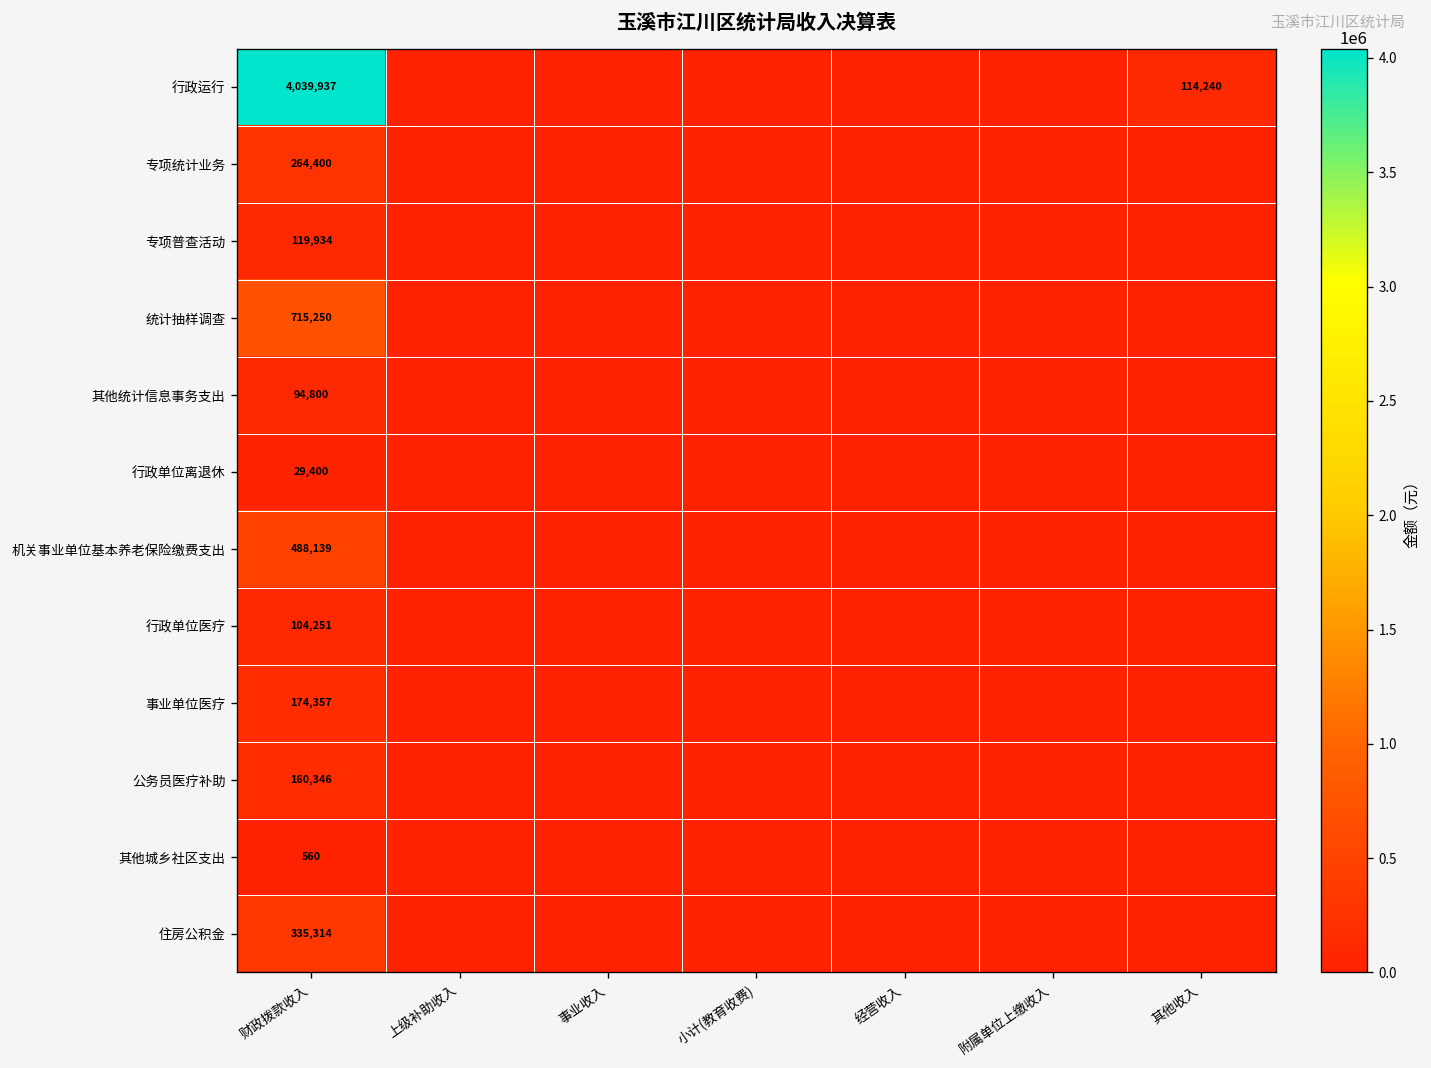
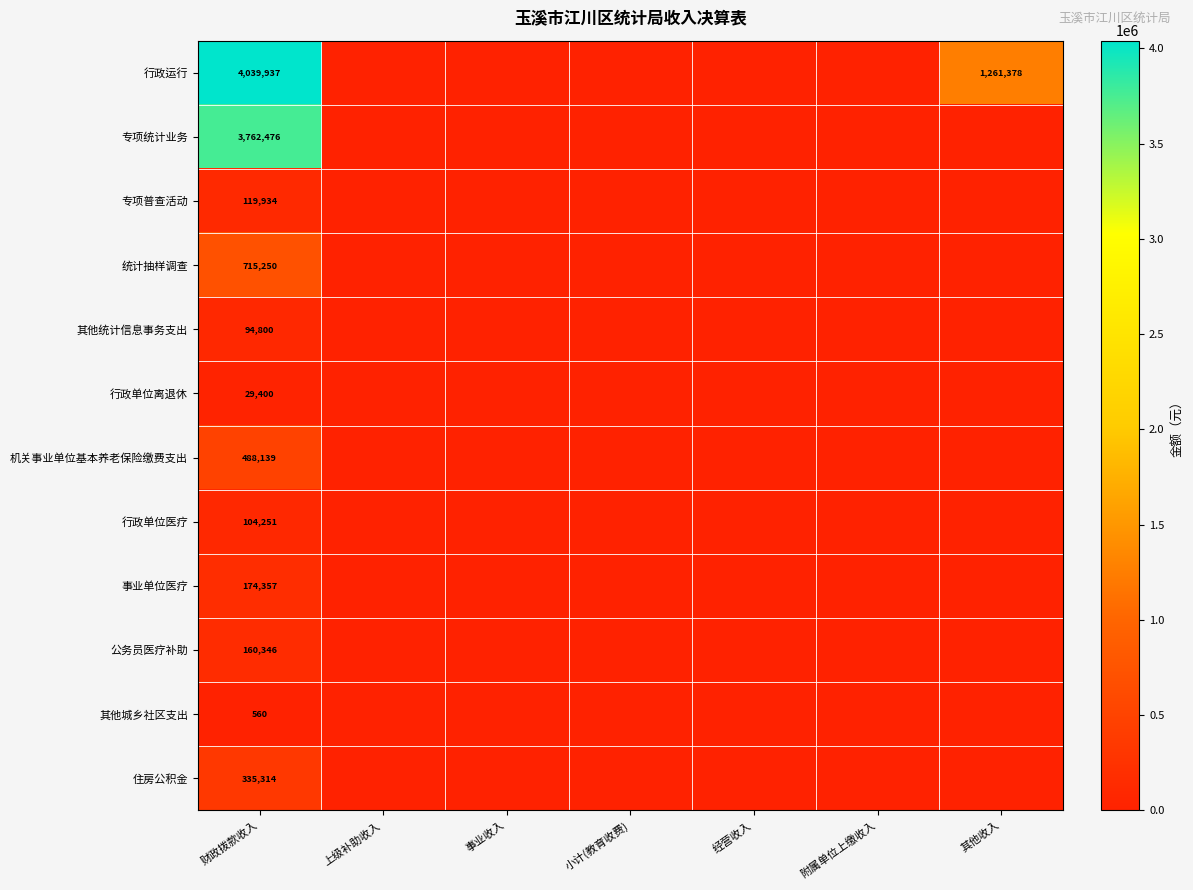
  {
    "行政运行": {
      "财政拨款收入": "4,039,937",
-     "其他收入": "114,240"
+     "其他收入": "1,261,378"
    },
    "专项统计业务": {
-     "财政拨款收入": "264,400"
+     "财政拨款收入": "3,762,476"
    },
    "专项普查活动": {
      "财政拨款收入": "119,934"
    },
    "统计抽样调查": {
      "财政拨款收入": "715,250"
    },
    "其他统计信息事务支出": {
      "财政拨款收入": "94,800"
    },
    "行政单位离退休": {
      "财政拨款收入": "29,400"
    },
    "机关事业单位基本养老保险缴费支出": {
      "财政拨款收入": "488,139"
    },
    "行政单位医疗": {
      "财政拨款收入": "104,251"
    },
    "事业单位医疗": {
      "财政拨款收入": "174,357"
    },
    "公务员医疗补助": {
      "财政拨款收入": "160,346"
    },
    "其他城乡社区支出": {
      "财政拨款收入": "560"
    },
    "住房公积金": {
      "财政拨款收入": "335,314"
    }
  }
